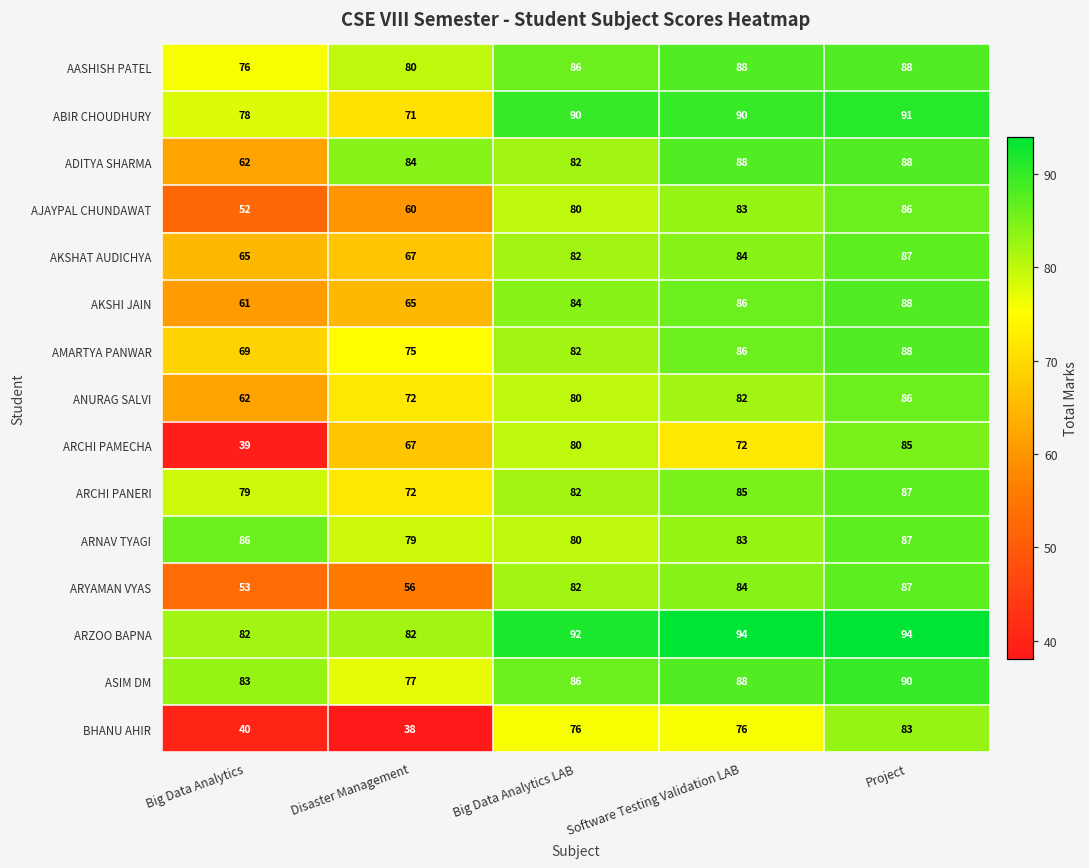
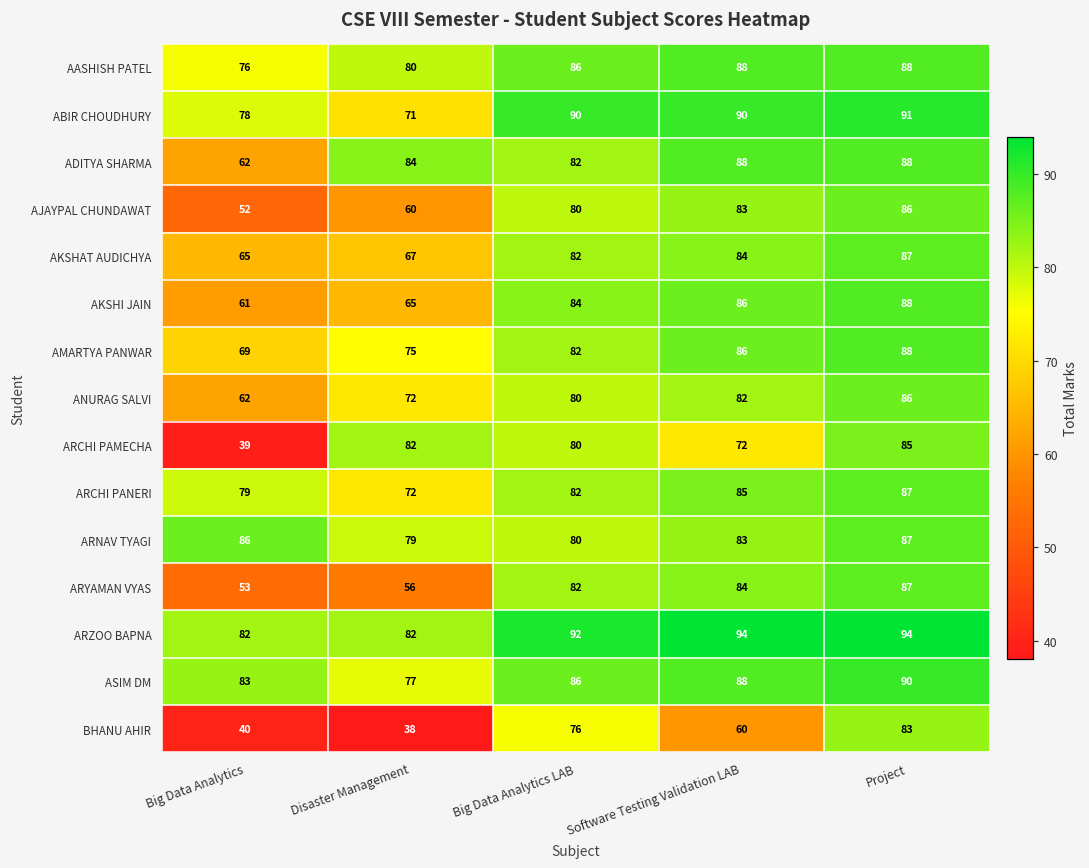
  {
    "AASHISH PATEL": {
      "Big Data Analytics": 76,
      "Disaster Management": 80,
      "Big Data Analytics LAB": 86,
      "Software Testing Validation LAB": 88,
      "Project": 88
    },
    "ABIR CHOUDHURY": {
      "Big Data Analytics": 78,
      "Disaster Management": 71,
      "Big Data Analytics LAB": 90,
      "Software Testing Validation LAB": 90,
      "Project": 91
    },
    "ADITYA SHARMA": {
      "Big Data Analytics": 62,
      "Disaster Management": 84,
      "Big Data Analytics LAB": 82,
      "Software Testing Validation LAB": 88,
      "Project": 88
    },
    "AJAYPAL CHUNDAWAT": {
      "Big Data Analytics": 52,
      "Disaster Management": 60,
      "Big Data Analytics LAB": 80,
      "Software Testing Validation LAB": 83,
      "Project": 86
    },
    "AKSHAT AUDICHYA": {
      "Big Data Analytics": 65,
      "Disaster Management": 67,
      "Big Data Analytics LAB": 82,
      "Software Testing Validation LAB": 84,
      "Project": 87
    },
    "AKSHI JAIN": {
      "Big Data Analytics": 61,
      "Disaster Management": 65,
      "Big Data Analytics LAB": 84,
      "Software Testing Validation LAB": 86,
      "Project": 88
    },
    "AMARTYA PANWAR": {
      "Big Data Analytics": 69,
      "Disaster Management": 75,
      "Big Data Analytics LAB": 82,
      "Software Testing Validation LAB": 86,
      "Project": 88
    },
    "ANURAG SALVI": {
      "Big Data Analytics": 62,
      "Disaster Management": 72,
      "Big Data Analytics LAB": 80,
      "Software Testing Validation LAB": 82,
      "Project": 86
    },
    "ARCHI PAMECHA": {
      "Big Data Analytics": 39,
-     "Disaster Management": 67,
+     "Disaster Management": 82,
      "Big Data Analytics LAB": 80,
      "Software Testing Validation LAB": 72,
      "Project": 85
    },
    "ARCHI PANERI": {
      "Big Data Analytics": 79,
      "Disaster Management": 72,
      "Big Data Analytics LAB": 82,
      "Software Testing Validation LAB": 85,
      "Project": 87
    },
    "ARNAV TYAGI": {
      "Big Data Analytics": 86,
      "Disaster Management": 79,
      "Big Data Analytics LAB": 80,
      "Software Testing Validation LAB": 83,
      "Project": 87
    },
    "ARYAMAN VYAS": {
      "Big Data Analytics": 53,
      "Disaster Management": 56,
      "Big Data Analytics LAB": 82,
      "Software Testing Validation LAB": 84,
      "Project": 87
    },
    "ARZOO BAPNA": {
      "Big Data Analytics": 82,
      "Disaster Management": 82,
      "Big Data Analytics LAB": 92,
      "Software Testing Validation LAB": 94,
      "Project": 94
    },
    "ASIM DM": {
      "Big Data Analytics": 83,
      "Disaster Management": 77,
      "Big Data Analytics LAB": 86,
      "Software Testing Validation LAB": 88,
      "Project": 90
    },
    "BHANU AHIR": {
      "Big Data Analytics": 40,
      "Disaster Management": 38,
      "Big Data Analytics LAB": 76,
-     "Software Testing Validation LAB": 76,
+     "Software Testing Validation LAB": 60,
      "Project": 83
    }
  }
